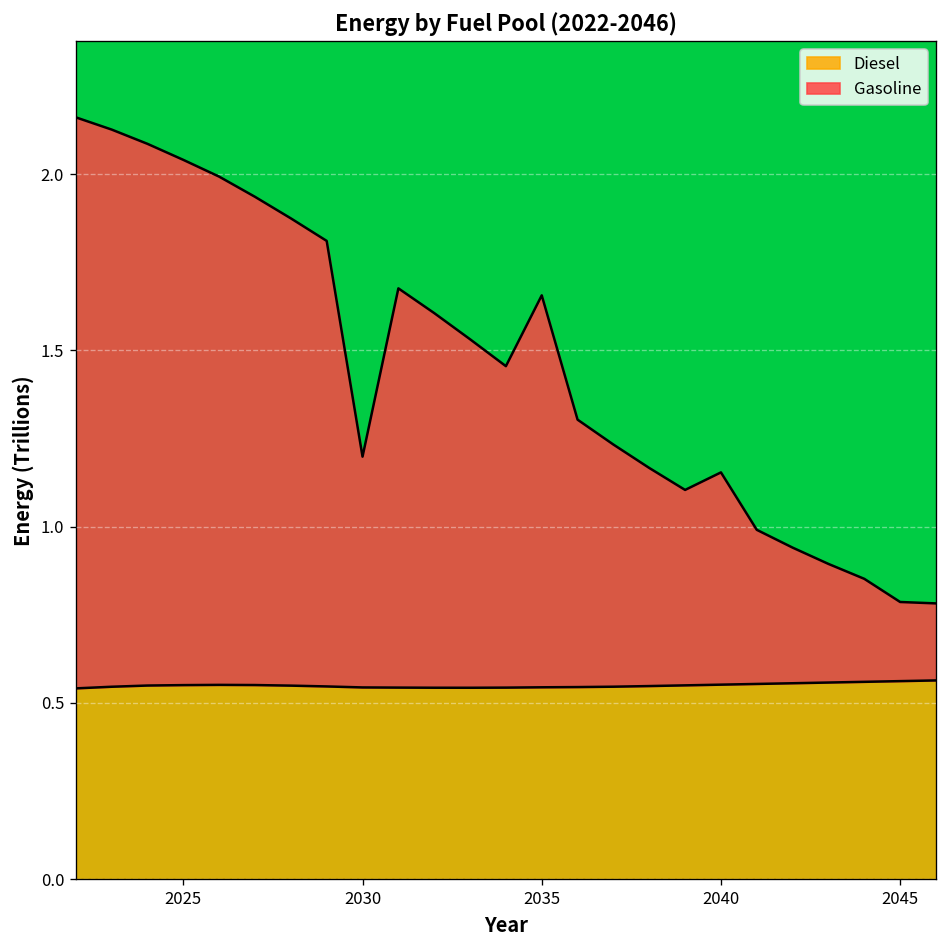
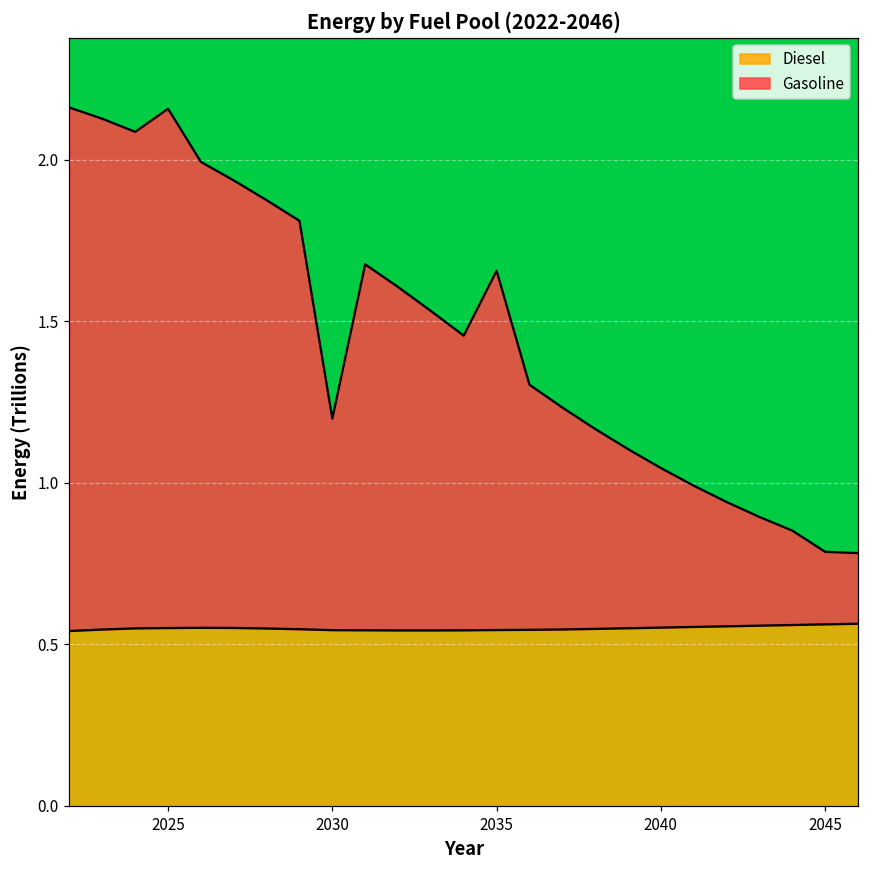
  {
    "Diesel": {
      "2025": 0.55,
      "2030": 0.54,
      "2035": 0.54,
      "2040": 0.55,
      "2045": 0.56
    },
    "Gasoline": {
-     "2025": 1.49,
+     "2025": 1.61,
      "2030": 0.65,
      "2035": 1.11,
-     "2040": 0.60,
+     "2040": 0.49,
      "2045": 0.22
    }
  }
